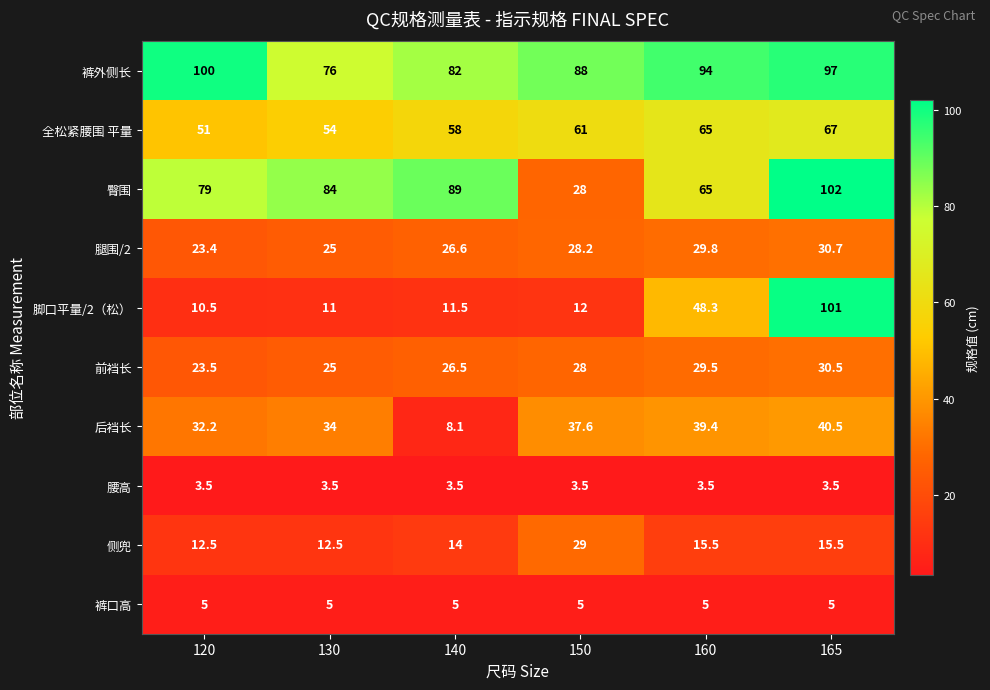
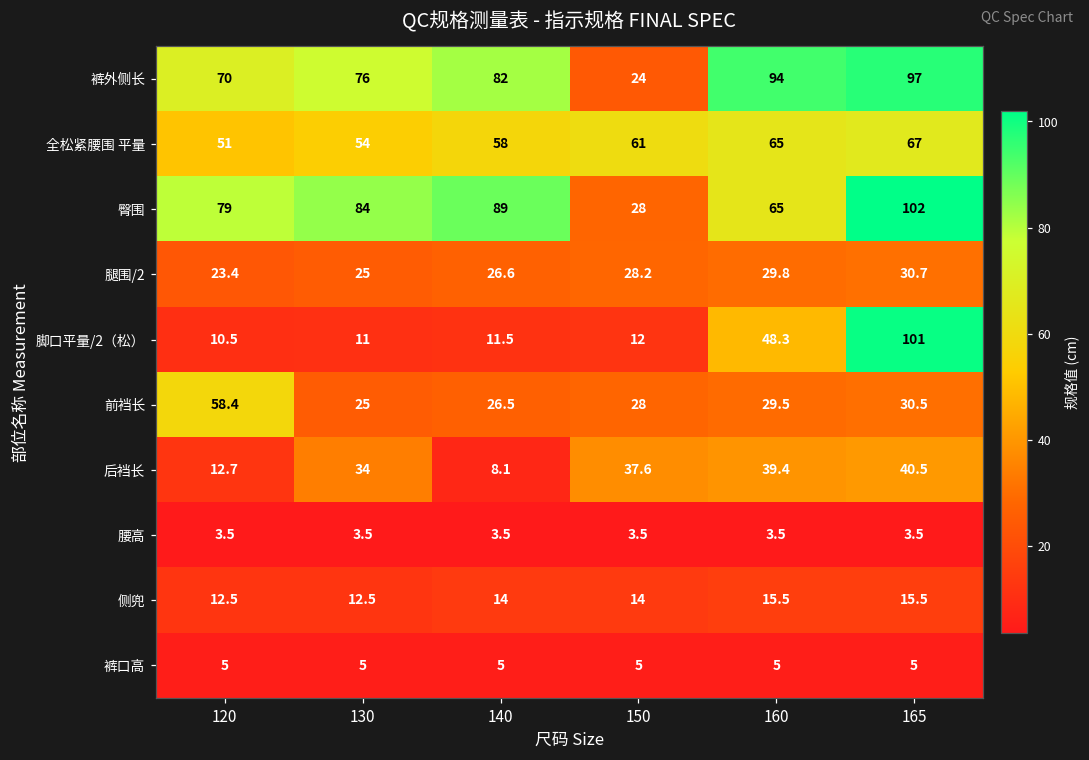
  {
    "裤外侧长": {
-     "120": 100,
+     "120": 70,
      "130": 76,
      "140": 82,
-     "150": 88,
+     "150": 24,
      "160": 94,
      "165": 97
    },
    "全松紧腰围 平量": {
      "120": 51,
      "130": 54,
      "140": 58,
      "150": 61,
      "160": 65,
      "165": 67
    },
    "臀围": {
      "120": 79,
      "130": 84,
      "140": 89,
      "150": 28,
      "160": 65,
      "165": 102
    },
    "腿围/2": {
      "120": 23.4,
      "130": 25,
      "140": 26.6,
      "150": 28.2,
      "160": 29.8,
      "165": 30.7
    },
    "脚口平量/2（松）": {
      "120": 10.5,
      "130": 11,
      "140": 11.5,
      "150": 12,
      "160": 48.3,
      "165": 101
    },
    "前裆长": {
-     "120": 23.5,
+     "120": 58.4,
      "130": 25,
      "140": 26.5,
      "150": 28,
      "160": 29.5,
      "165": 30.5
    },
    "后裆长": {
-     "120": 32.2,
+     "120": 12.7,
      "130": 34,
      "140": 8.1,
      "150": 37.6,
      "160": 39.4,
      "165": 40.5
    },
    "腰高": {
      "120": 3.5,
      "130": 3.5,
      "140": 3.5,
      "150": 3.5,
      "160": 3.5,
      "165": 3.5
    },
    "侧兜": {
      "120": 12.5,
      "130": 12.5,
      "140": 14,
-     "150": 29,
+     "150": 14,
      "160": 15.5,
      "165": 15.5
    },
    "裤口高": {
      "120": 5,
      "130": 5,
      "140": 5,
      "150": 5,
      "160": 5,
      "165": 5
    }
  }
